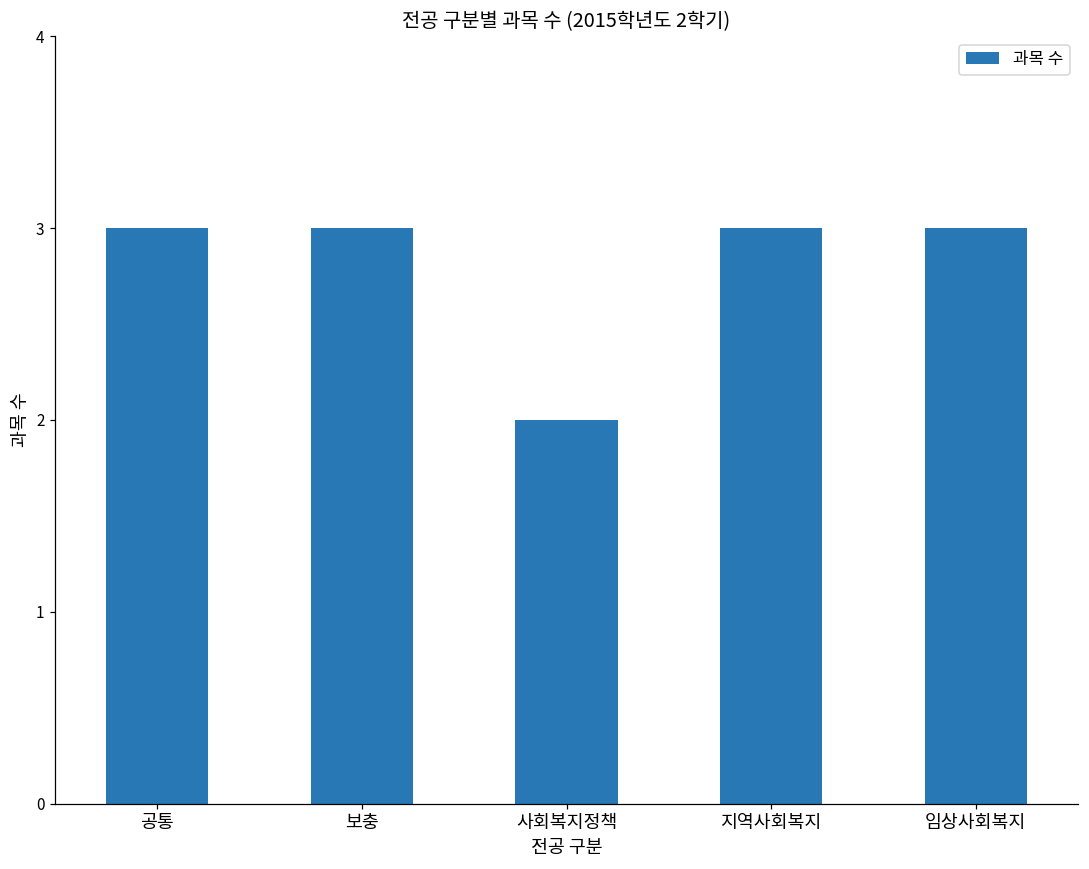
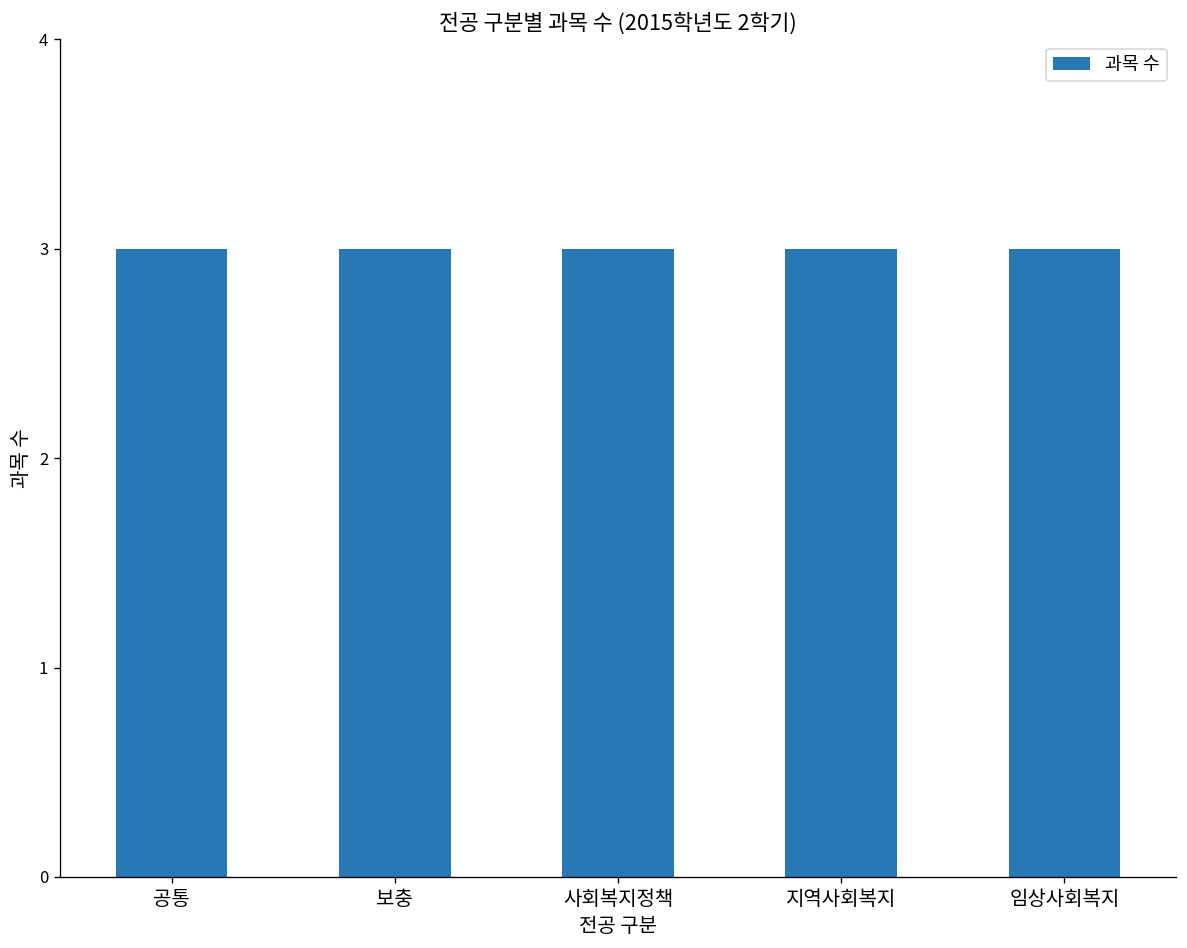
  {
    "공통": 3,
    "보충": 3,
-   "사회복지정책": 2,
+   "사회복지정책": 3,
    "지역사회복지": 3,
    "임상사회복지": 3
  }
